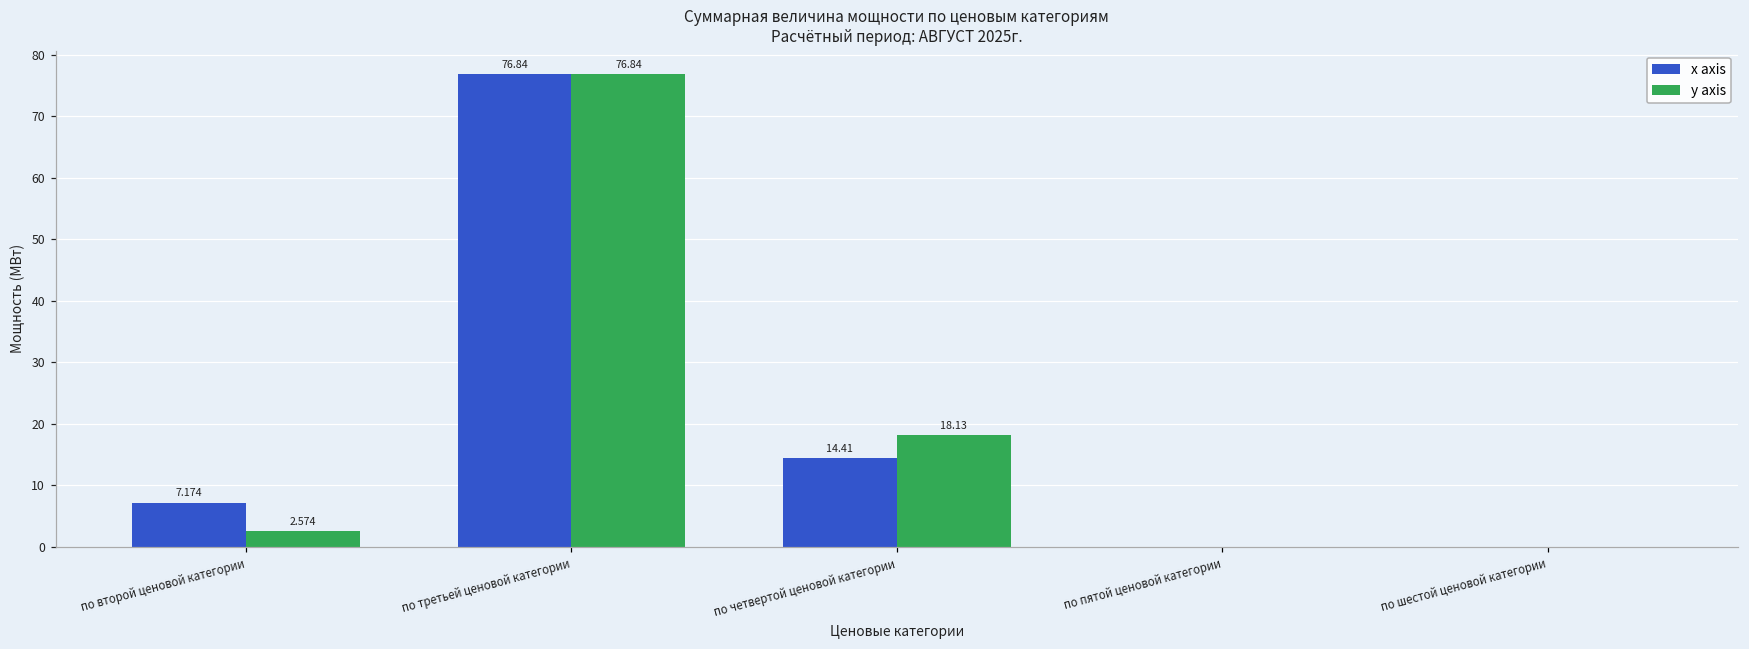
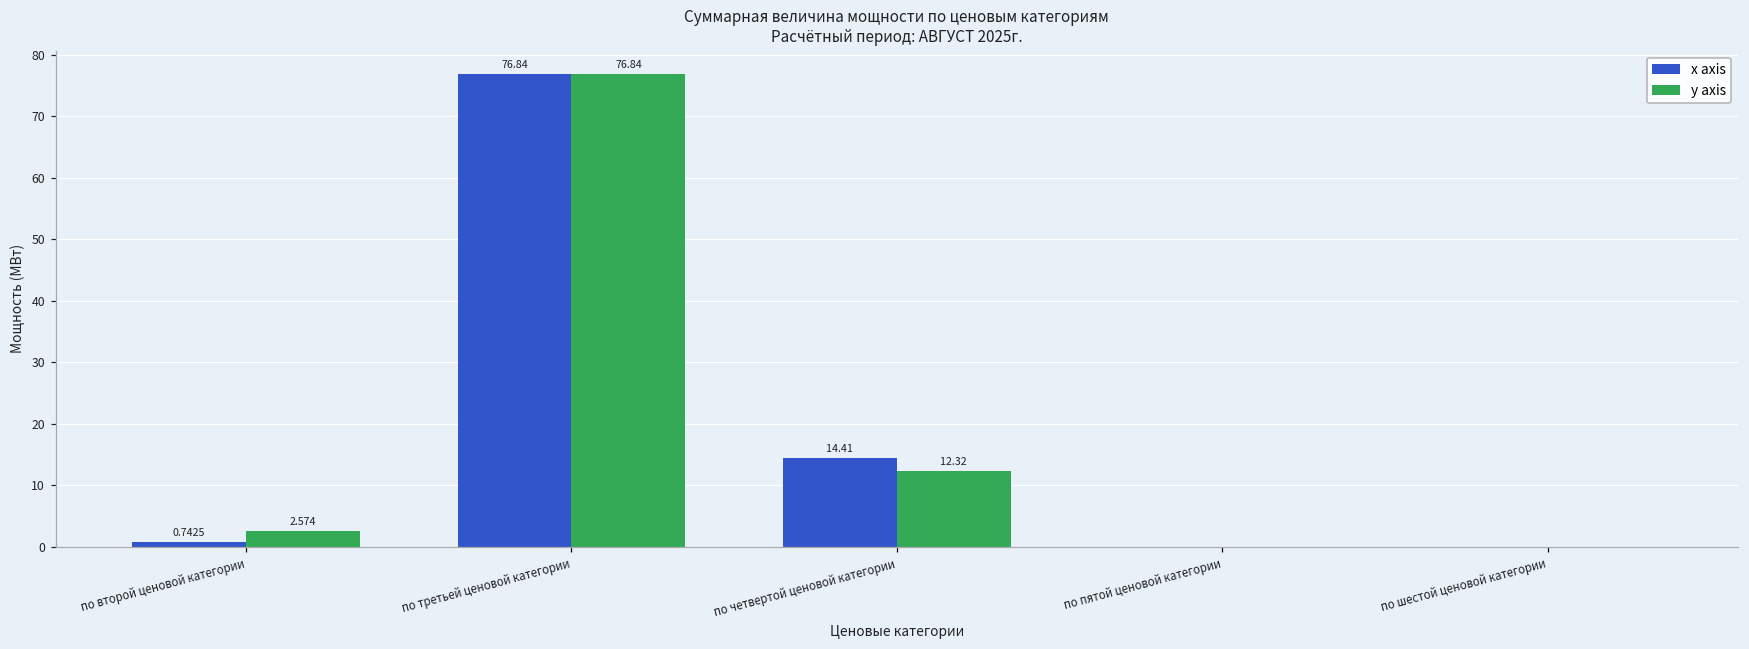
  {
    "x axis": {
-     "по второй ценовой категории": 7.174,
+     "по второй ценовой категории": 0.7425,
      "по третьей ценовой категории": 76.84,
      "по четвертой ценовой категории": 14.41
    },
    "y axis": {
      "по второй ценовой категории": 2.574,
      "по третьей ценовой категории": 76.84,
-     "по четвертой ценовой категории": 18.13
+     "по четвертой ценовой категории": 12.32
    }
  }
